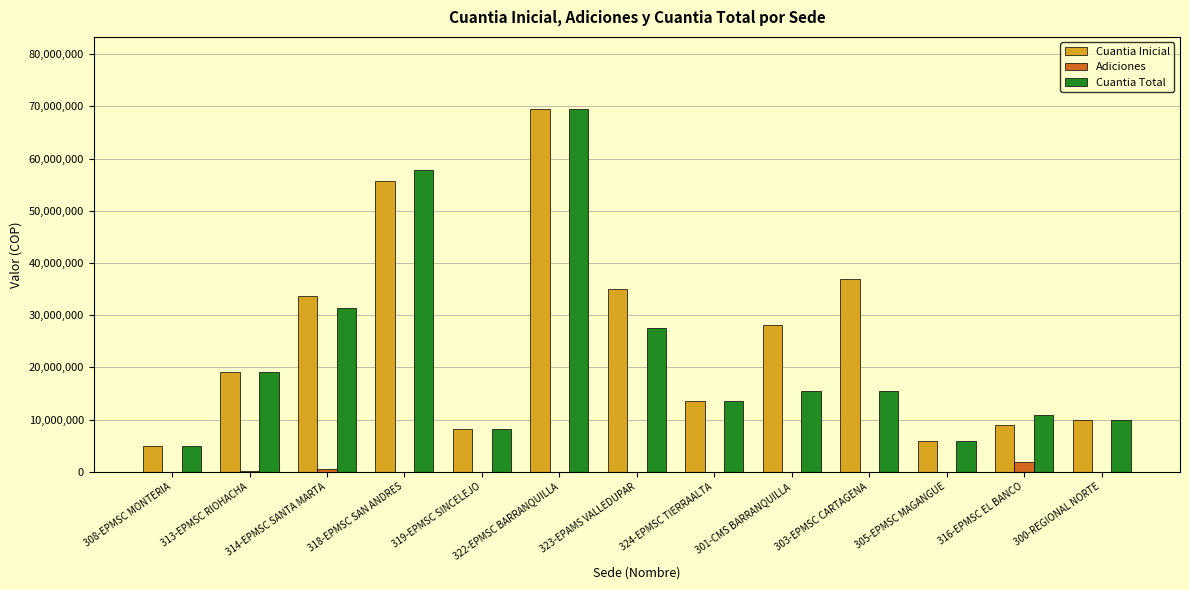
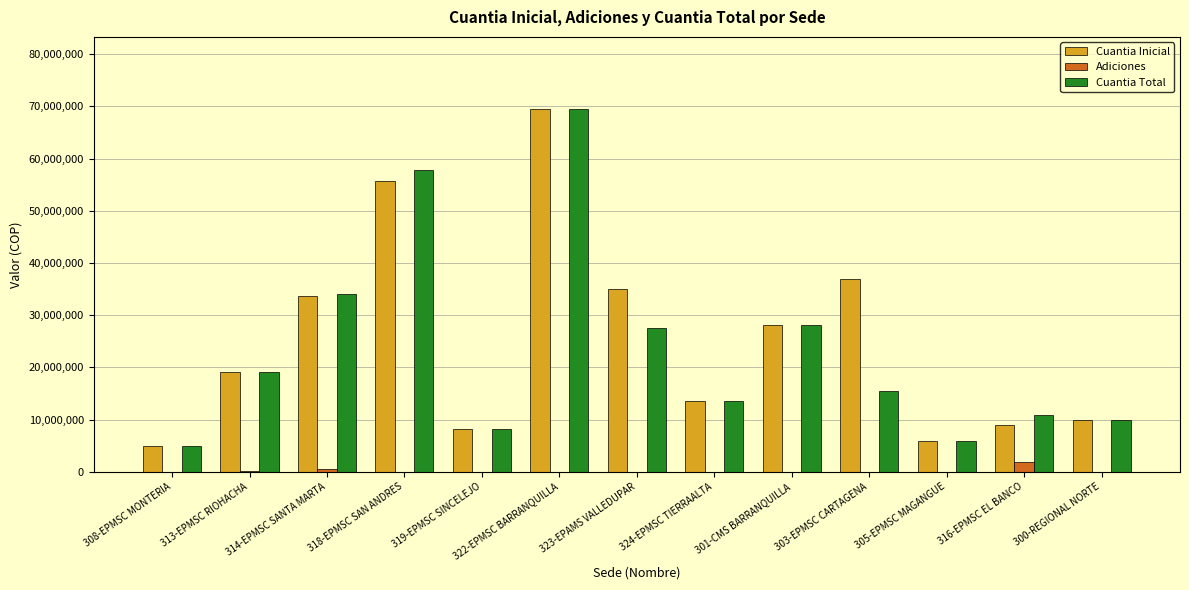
  {
    "Cuantia Inicial": {
      "308-EPMSC MONTERIA": "5,000,000",
      "313-EPMSC RIOHACHA": "19,000,000",
      "314-EPMSC SANTA MARTA": "34,000,000",
      "318-EPMSC SAN ANDRES": "56,000,000",
      "319-EPMSC SINCELEJO": "8,000,000",
      "322-EPMSC BARRANQUILLA": "69,000,000",
      "323-EPAMS VALLEDUPAR": "35,000,000",
      "324-EPMSC TIERRAALTA": "14,000,000",
      "301-CMS BARRANQUILLA": "28,000,000",
      "303-EPMSC CARTAGENA": "37,000,000",
      "305-EPMSC MAGANGUE": "6,000,000",
      "316-EPMSC EL BANCO": "9,000,000",
      "300-REGIONAL NORTE": "10,000,000"
    },
    "Adiciones": {
      "308-EPMSC MONTERIA": "0",
      "318-EPMSC SAN ANDRES": "0",
      "319-EPMSC SINCELEJO": "0",
      "322-EPMSC BARRANQUILLA": "0",
      "323-EPAMS VALLEDUPAR": "0",
      "324-EPMSC TIERRAALTA": "0",
      "301-CMS BARRANQUILLA": "0",
      "303-EPMSC CARTAGENA": "0",
      "305-EPMSC MAGANGUE": "0",
      "316-EPMSC EL BANCO": "2,000,000",
      "300-REGIONAL NORTE": "0"
    },
    "Cuantia Total": {
      "308-EPMSC MONTERIA": "5,000,000",
      "313-EPMSC RIOHACHA": "19,000,000",
-     "314-EPMSC SANTA MARTA": "31,000,000",
+     "314-EPMSC SANTA MARTA": "34,000,000",
      "318-EPMSC SAN ANDRES": "58,000,000",
      "319-EPMSC SINCELEJO": "8,000,000",
      "322-EPMSC BARRANQUILLA": "69,000,000",
      "323-EPAMS VALLEDUPAR": "27,000,000",
      "324-EPMSC TIERRAALTA": "14,000,000",
-     "301-CMS BARRANQUILLA": "16,000,000",
+     "301-CMS BARRANQUILLA": "28,000,000",
      "303-EPMSC CARTAGENA": "15,000,000",
      "305-EPMSC MAGANGUE": "6,000,000",
      "316-EPMSC EL BANCO": "11,000,000",
      "300-REGIONAL NORTE": "10,000,000"
    }
  }
